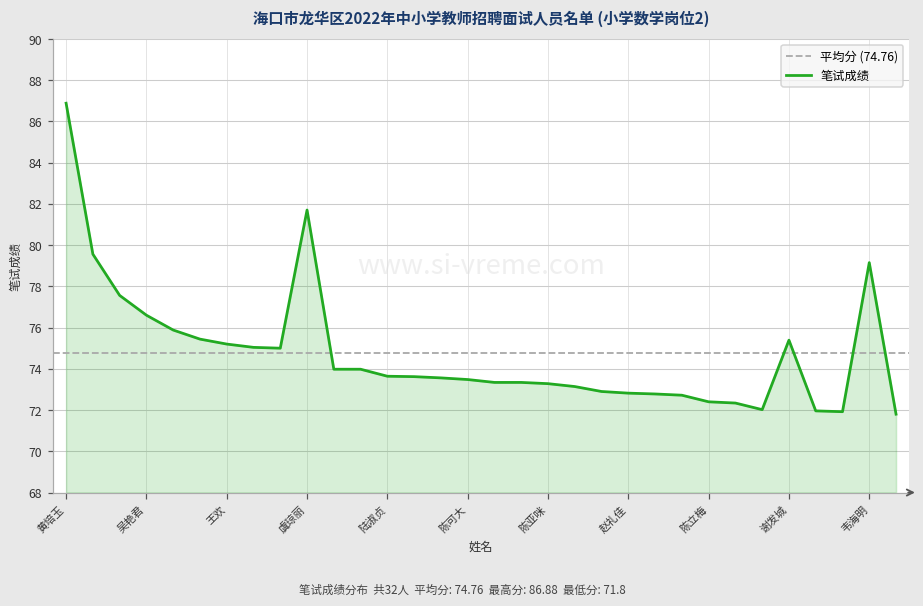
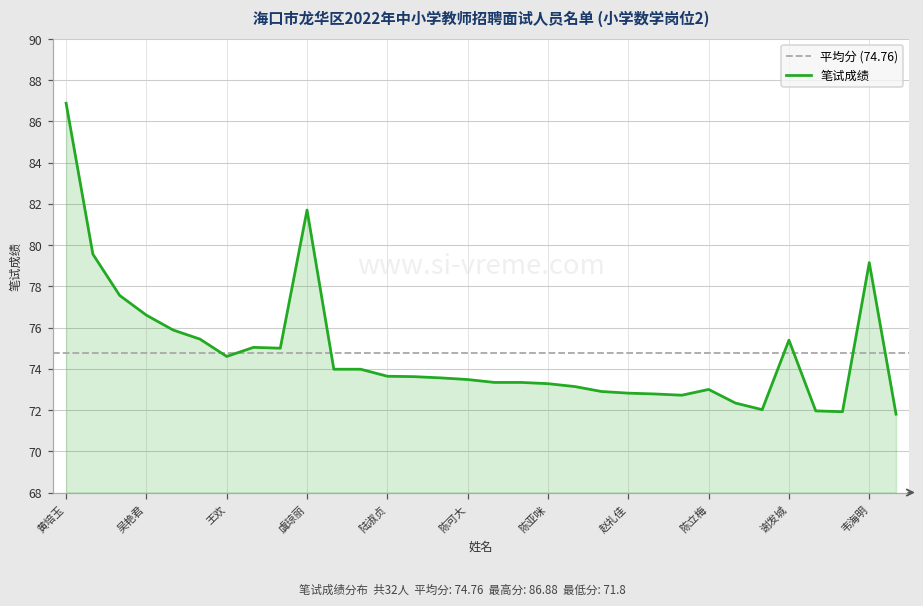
  {
    "黄培玉": 86.9,
    "吴艳君": 76.6,
-   "王欢": 75.2,
+   "王欢": 74.6,
    "虞琼丽": 81.7,
    "陆淑贞": 73.6,
    "陈可大": 73.5,
    "陈亚咪": 73.3,
    "赵礼佳": 72.8,
-   "陈立梅": 72.4,
+   "陈立梅": 73.0,
    "谢发城": 75.4,
    "韦海明": 79.2
  }
